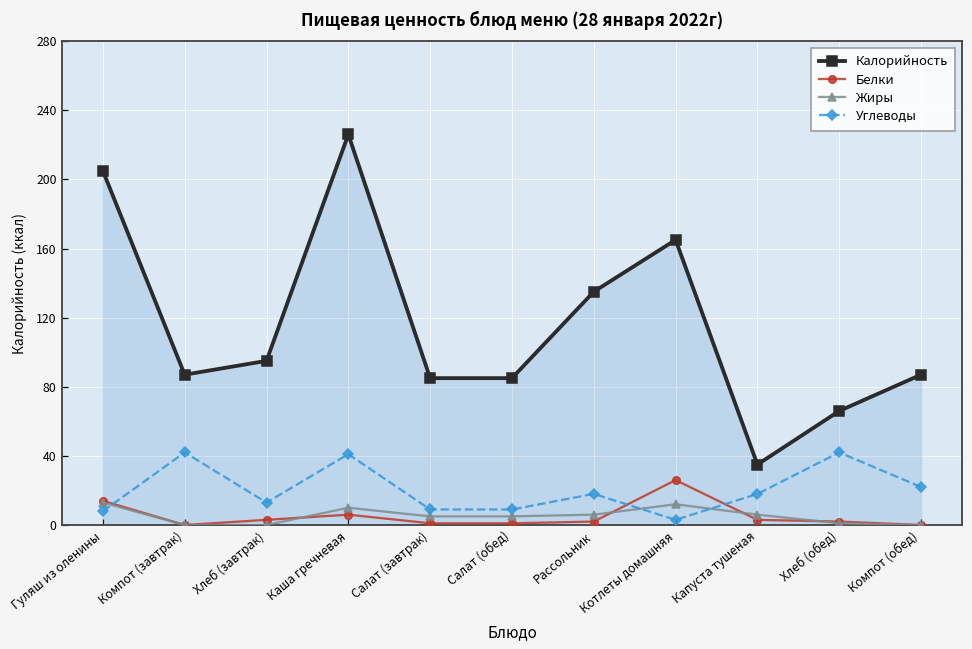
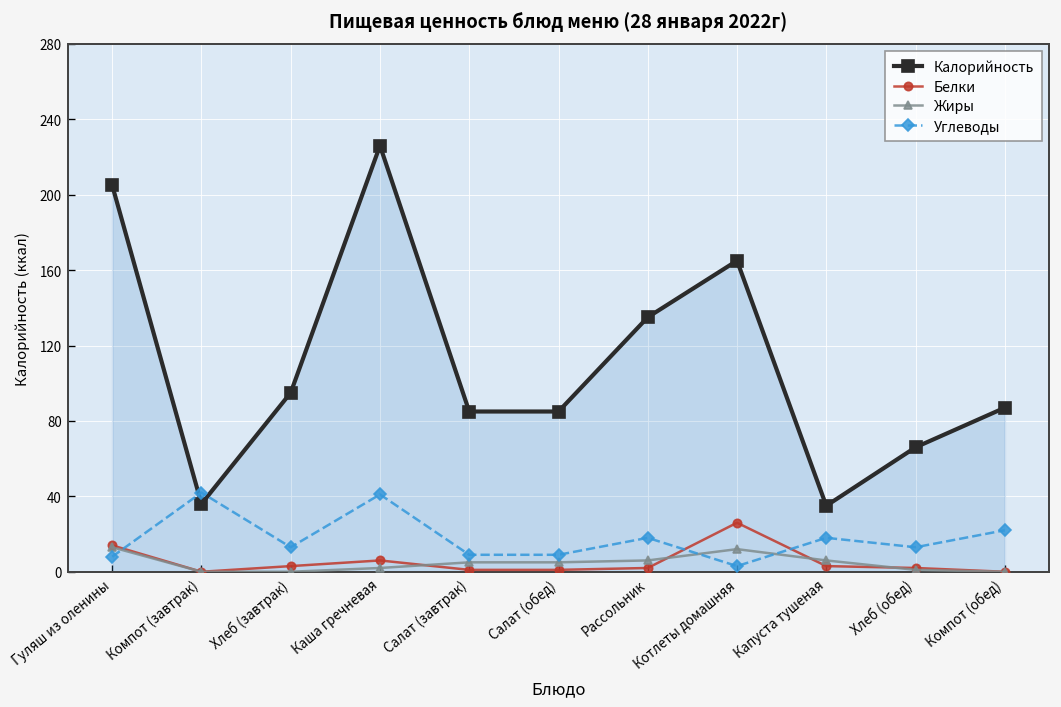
  {
    "Калорийность": {
      "Гуляш из оленины": 205,
-     "Компот (завтрак)": 87,
+     "Компот (завтрак)": 36,
      "Хлеб (завтрак)": 95,
      "Каша гречневая": 226,
      "Салат (завтрак)": 85,
      "Салат (обед)": 85,
      "Рассольник": 135,
      "Котлеты домашняя": 165,
      "Капуста тушеная": 35,
      "Хлеб (обед)": 66,
      "Компот (обед)": 87
    },
    "Белки": {
      "Хлеб (завтрак)": 3,
      "Каша гречневая": 6,
      "Салат (завтрак)": 1,
      "Салат (обед)": 1,
      "Рассольник": 2,
      "Котлеты домашняя": 26,
      "Капуста тушеная": 3
    },
    "Жиры": {
      "Хлеб (завтрак)": 0,
-     "Каша гречневая": 10,
+     "Каша гречневая": 2,
      "Салат (завтрак)": 5,
      "Салат (обед)": 5,
      "Рассольник": 6,
      "Котлеты домашняя": 12,
      "Капуста тушеная": 6
    },
    "Углеводы": {
      "Гуляш из оленины": 8,
      "Компот (завтрак)": 42,
      "Хлеб (завтрак)": 13,
      "Каша гречневая": 41,
      "Салат (завтрак)": 9,
      "Салат (обед)": 9,
      "Рассольник": 18,
      "Котлеты домашняя": 3,
      "Капуста тушеная": 18,
-     "Хлеб (обед)": 42,
+     "Хлеб (обед)": 13,
      "Компот (обед)": 22
    }
  }
